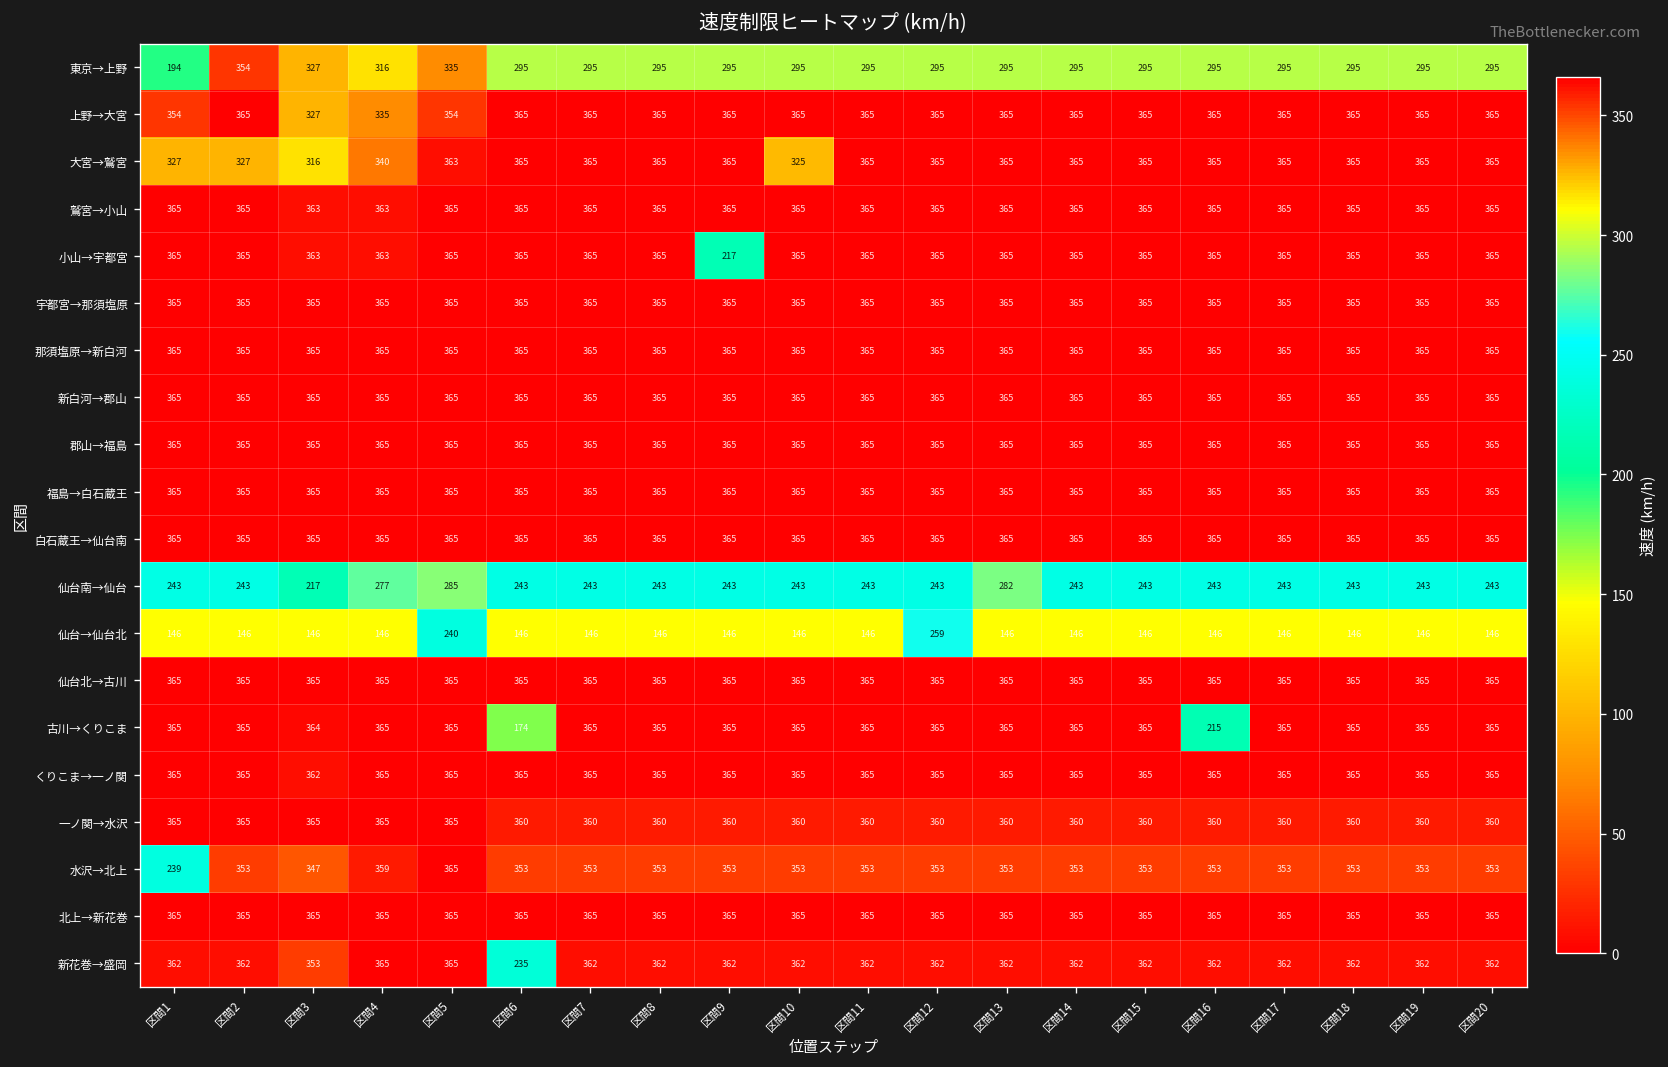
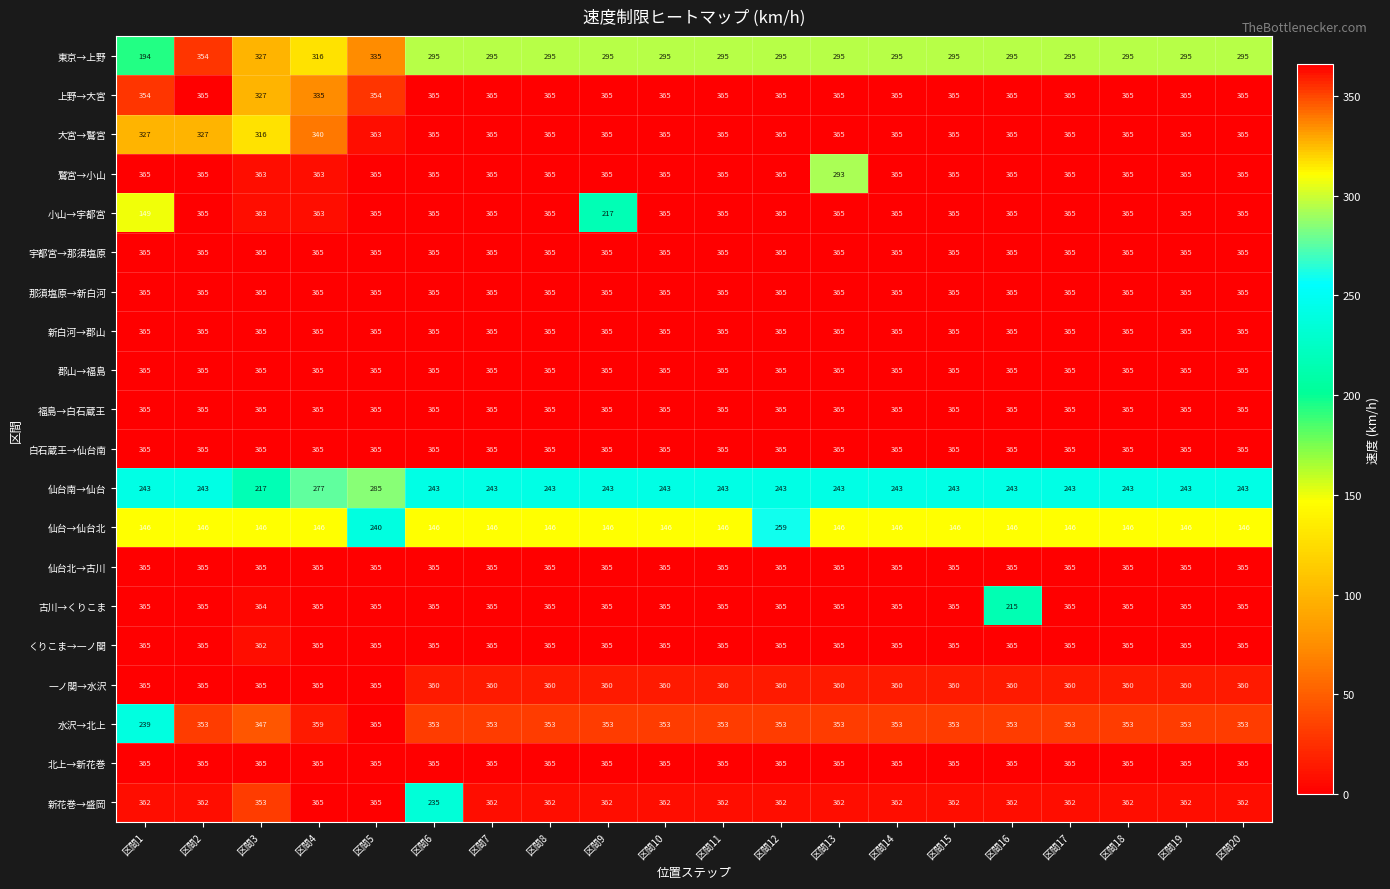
  {
    "大宮→鷲宮": {
      "区間1": 327,
      "区間2": 327,
      "区間3": 316,
      "区間4": 340,
      "区間5": 363,
      "区間6": 365,
      "区間7": 365,
      "区間8": 365,
      "区間9": 365,
-     "区間10": 325,
+     "区間10": 365,
      "区間11": 365,
      "区間12": 365,
      "区間13": 365,
      "区間14": 365,
      "区間15": 365,
      "区間16": 365,
      "区間17": 365,
      "区間18": 365,
      "区間19": 365,
      "区間20": 365
    },
    "鷲宮→小山": {
      "区間1": 365,
      "区間2": 365,
      "区間3": 363,
      "区間4": 363,
      "区間5": 365,
      "区間6": 365,
      "区間7": 365,
      "区間8": 365,
      "区間9": 365,
      "区間10": 365,
      "区間11": 365,
      "区間12": 365,
-     "区間13": 365,
+     "区間13": 293,
      "区間14": 365,
      "区間15": 365,
      "区間16": 365,
      "区間17": 365,
      "区間18": 365,
      "区間19": 365,
      "区間20": 365
    },
    "小山→宇都宮": {
-     "区間1": 365,
+     "区間1": 149,
      "区間2": 365,
      "区間3": 363,
      "区間4": 363,
      "区間5": 365,
      "区間6": 365,
      "区間7": 365,
      "区間8": 365,
      "区間9": 217,
      "区間10": 365,
      "区間11": 365,
      "区間12": 365,
      "区間13": 365,
      "区間14": 365,
      "区間15": 365,
      "区間16": 365,
      "区間17": 365,
      "区間18": 365,
      "区間19": 365,
      "区間20": 365
    },
    "仙台南→仙台": {
      "区間1": 243,
      "区間2": 243,
      "区間3": 217,
      "区間4": 277,
      "区間5": 285,
      "区間6": 243,
      "区間7": 243,
      "区間8": 243,
      "区間9": 243,
      "区間10": 243,
      "区間11": 243,
      "区間12": 243,
-     "区間13": 282,
+     "区間13": 243,
      "区間14": 243,
      "区間15": 243,
      "区間16": 243,
      "区間17": 243,
      "区間18": 243,
      "区間19": 243,
      "区間20": 243
    },
    "古川→くりこま": {
      "区間1": 365,
      "区間2": 365,
      "区間3": 364,
      "区間4": 365,
      "区間5": 365,
-     "区間6": 174,
+     "区間6": 365,
      "区間7": 365,
      "区間8": 365,
      "区間9": 365,
      "区間10": 365,
      "区間11": 365,
      "区間12": 365,
      "区間13": 365,
      "区間14": 365,
      "区間15": 365,
      "区間16": 215,
      "区間17": 365,
      "区間18": 365,
      "区間19": 365,
      "区間20": 365
    }
  }
